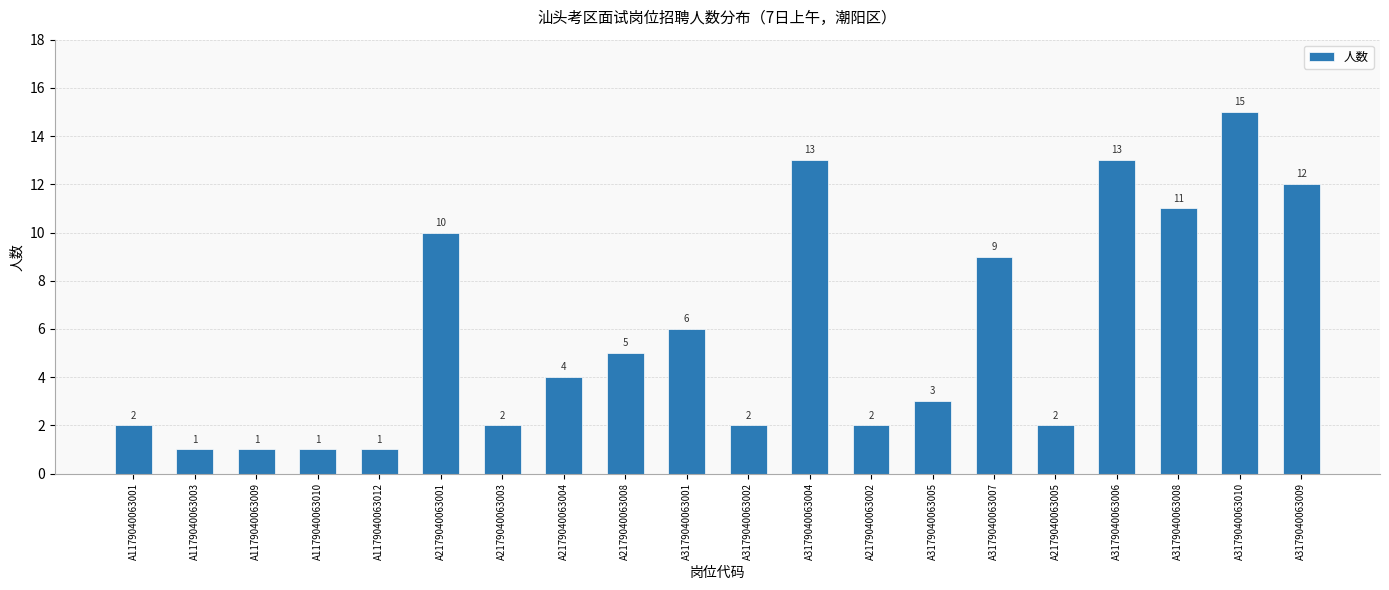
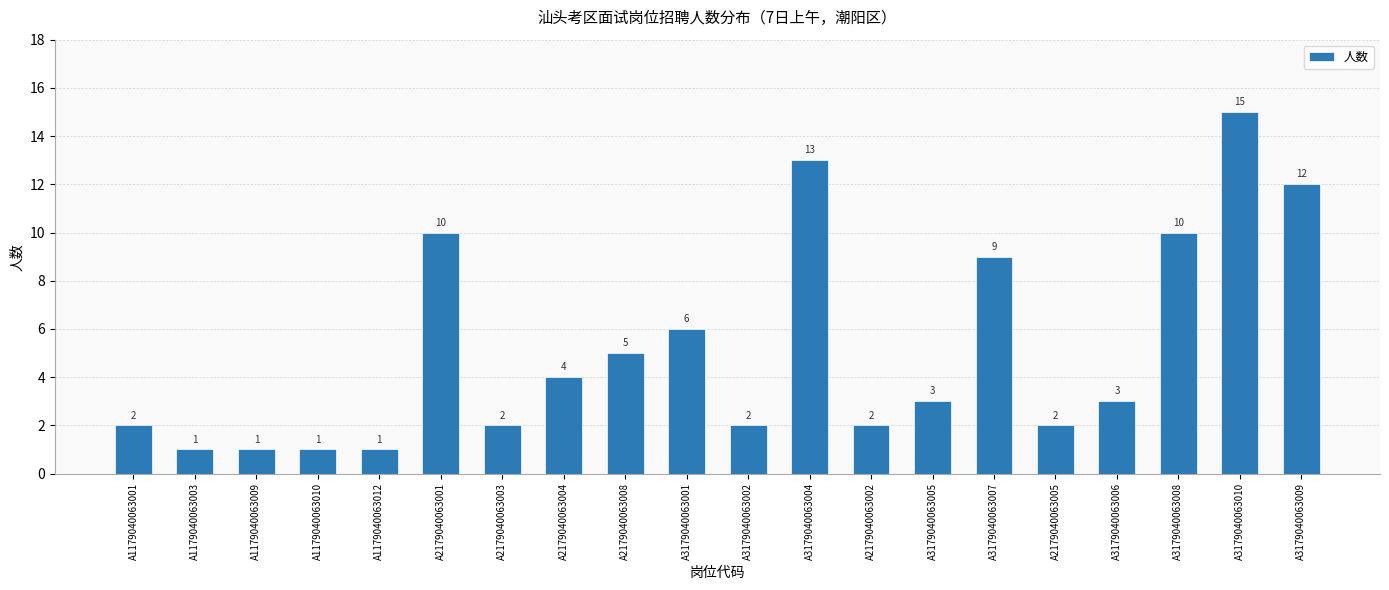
  {
    "A1179040063001": 2,
    "A1179040063003": 1,
    "A1179040063009": 1,
    "A1179040063010": 1,
    "A1179040063012": 1,
    "A2179040063001": 10,
    "A2179040063003": 2,
    "A2179040063004": 4,
    "A2179040063008": 5,
    "A3179040063001": 6,
    "A3179040063002": 2,
    "A3179040063004": 13,
    "A2179040063002": 2,
    "A3179040063005": 3,
    "A3179040063007": 9,
    "A2179040063005": 2,
-   "A3179040063006": 13,
-   "A3179040063008": 11,
+   "A3179040063006": 3,
+   "A3179040063008": 10,
    "A3179040063010": 15,
    "A3179040063009": 12
  }
